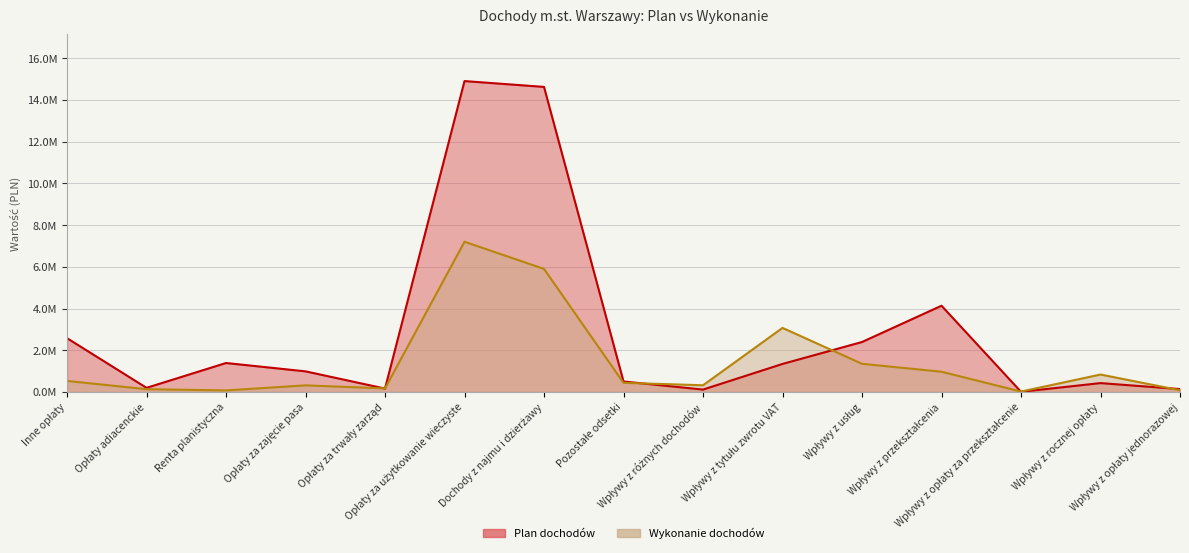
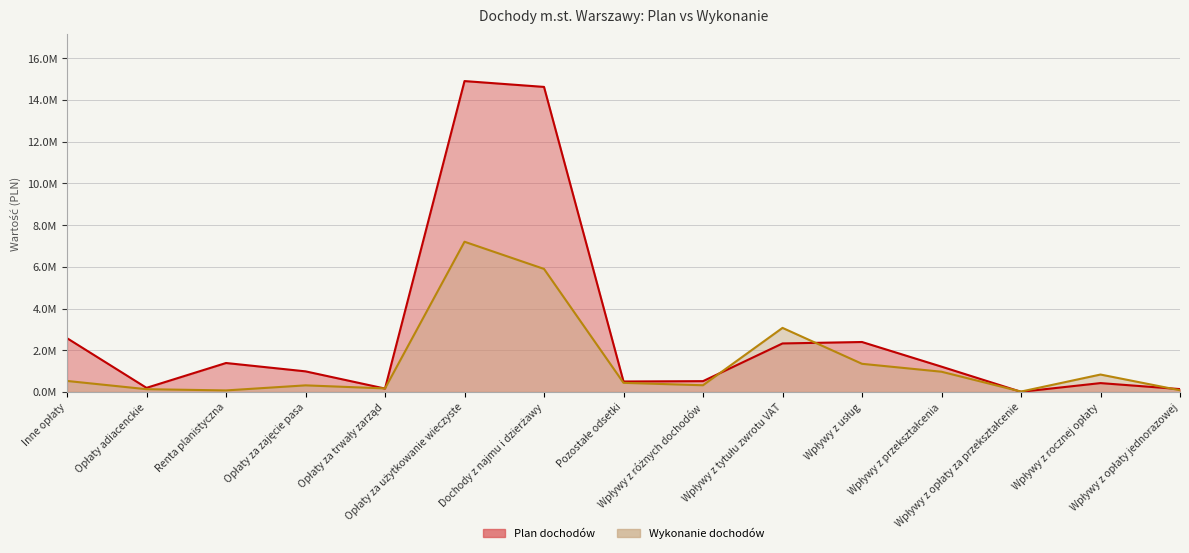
  {
    "Plan dochodów": {
      "Inne opłaty": 2600000,
      "Renta planistyczna": 1400000,
      "Opłaty za zajęcie pasa": 1000000,
      "Opłaty za użytkowanie wieczyste": 14900000,
      "Dochody z najmu i dzierżawy": 14600000,
-     "Wpływy z różnych dochodów": 100000,
-     "Wpływy z tytułu zwrotu VAT": 1300000,
+     "Wpływy z różnych dochodów": 500000,
+     "Wpływy z tytułu zwrotu VAT": 2300000,
      "Wpływy z usług": 2400000,
-     "Wpływy z przekształcenia": 4100000,
+     "Wpływy z przekształcenia": 1200000,
      "Wpływy z rocznej opłaty": 400000
    },
    "Wykonanie dochodów": {
      "Inne opłaty": 500000,
      "Renta planistyczna": 100000,
      "Opłaty za zajęcie pasa": 300000,
      "Opłaty za użytkowanie wieczyste": 7200000,
      "Dochody z najmu i dzierżawy": 5900000,
      "Wpływy z różnych dochodów": 300000,
      "Wpływy z tytułu zwrotu VAT": 3100000,
      "Wpływy z usług": 1400000,
      "Wpływy z przekształcenia": 1000000,
      "Wpływy z rocznej opłaty": 800000
    }
  }
